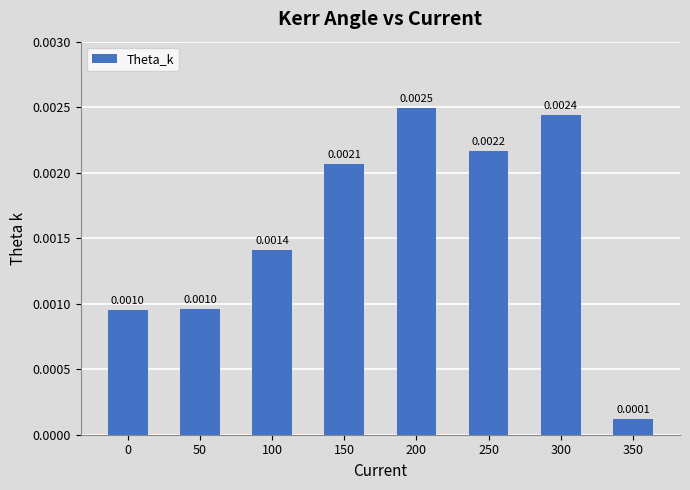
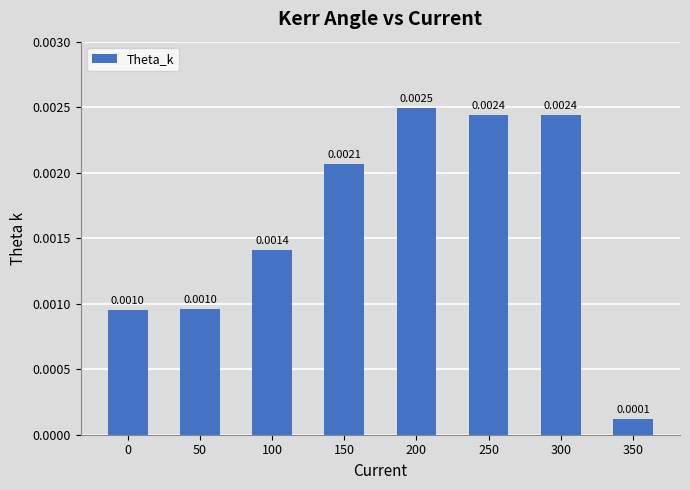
  {
    "0": 0.0010,
    "50": 0.0010,
    "100": 0.0014,
    "150": 0.0021,
    "200": 0.0025,
-   "250": 0.0022,
+   "250": 0.0024,
    "300": 0.0024,
    "350": 0.0001
  }
